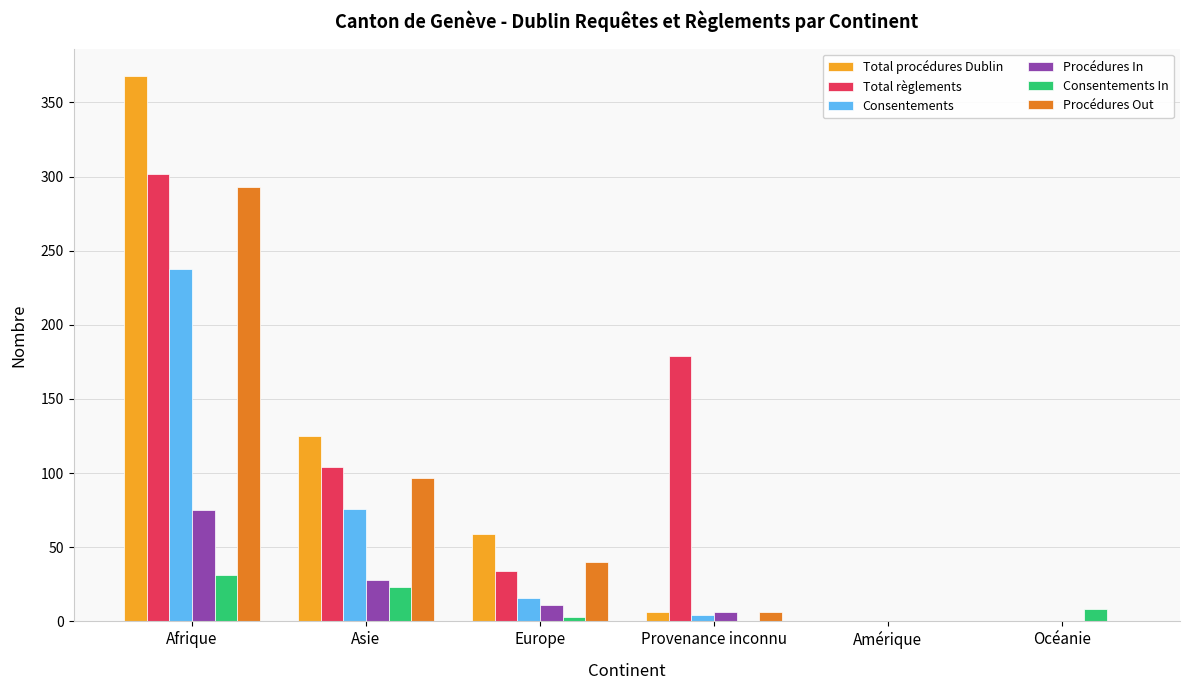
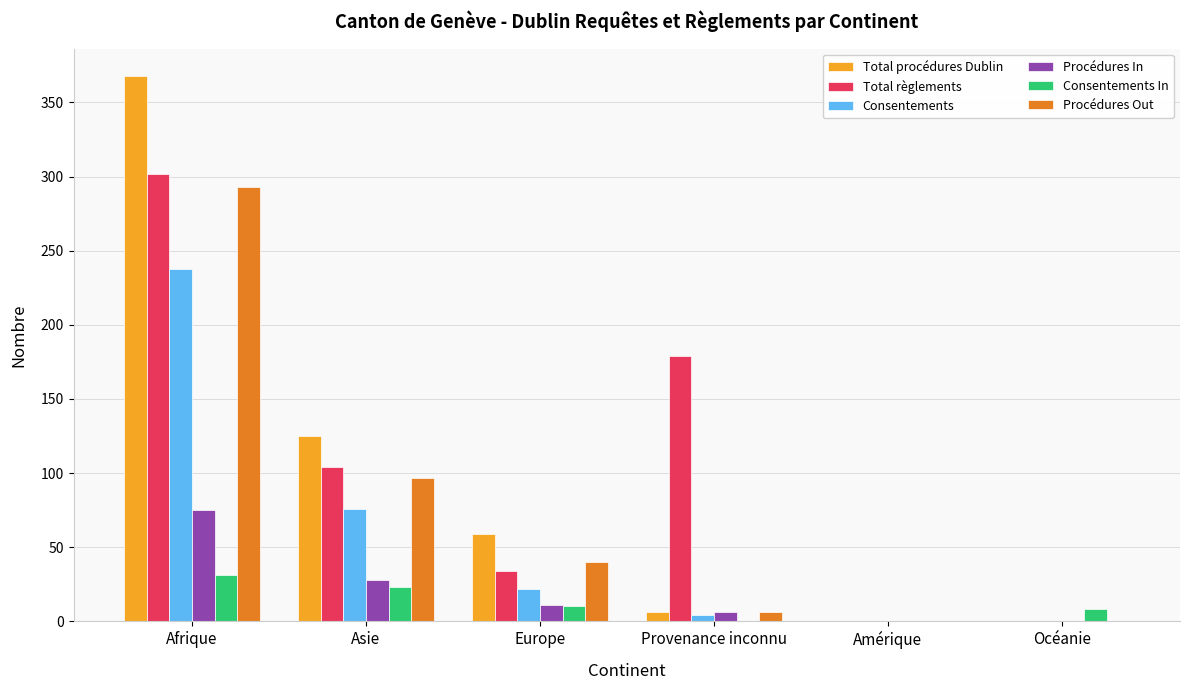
  {
    "Total règlements": {
      "Afrique": 302,
      "Asie": 104,
      "Europe": 34,
      "Provenance inconnu": 179,
      "Amérique": 0,
      "Océanie": 0
    },
    "Consentements": {
      "Afrique": 238,
      "Asie": 76,
-     "Europe": 16,
+     "Europe": 22,
      "Provenance inconnu": 4,
      "Amérique": 0,
      "Océanie": 0
    },
    "Procédures In": {
      "Afrique": 75,
      "Asie": 28,
      "Europe": 11,
      "Provenance inconnu": 6,
      "Amérique": 0,
      "Océanie": 0
    },
    "Consentements In": {
      "Afrique": 31,
      "Asie": 23,
-     "Europe": 3,
+     "Europe": 10,
      "Provenance inconnu": 0,
      "Amérique": 0,
      "Océanie": 8
    }
  }
